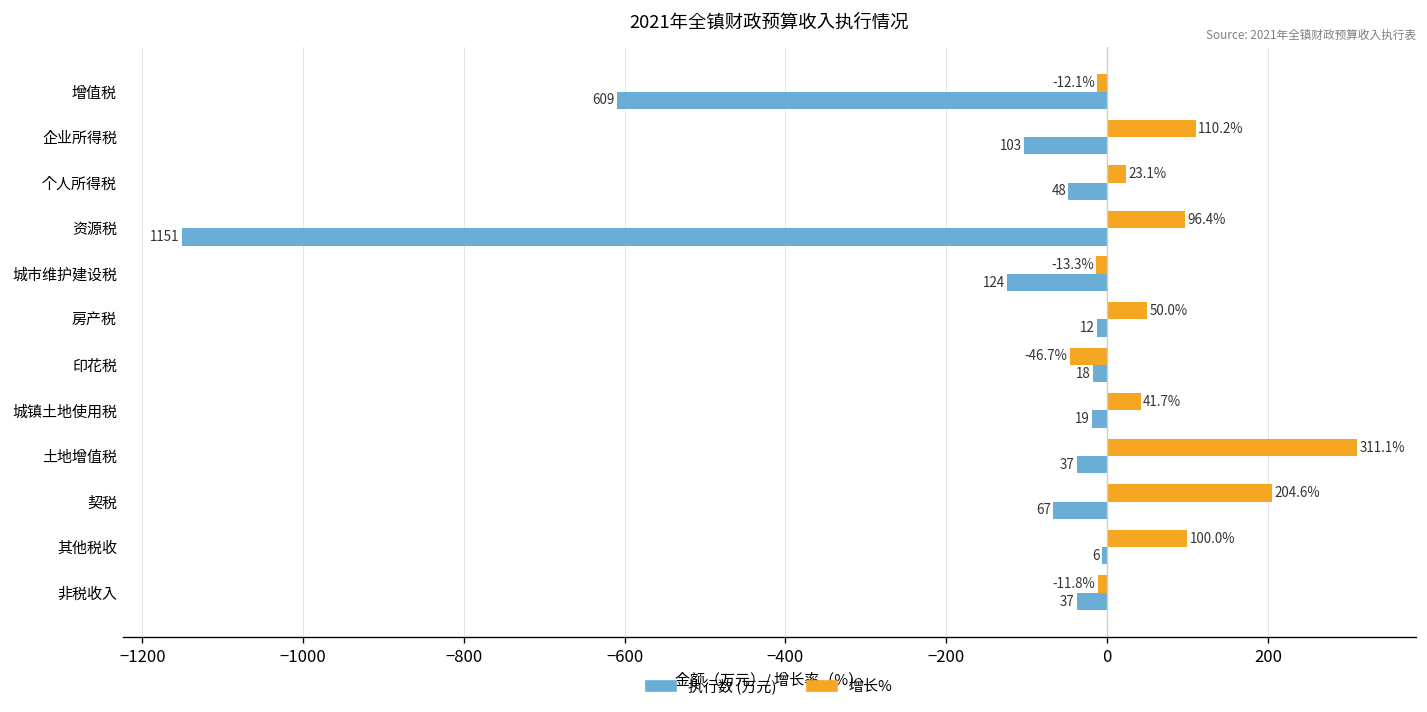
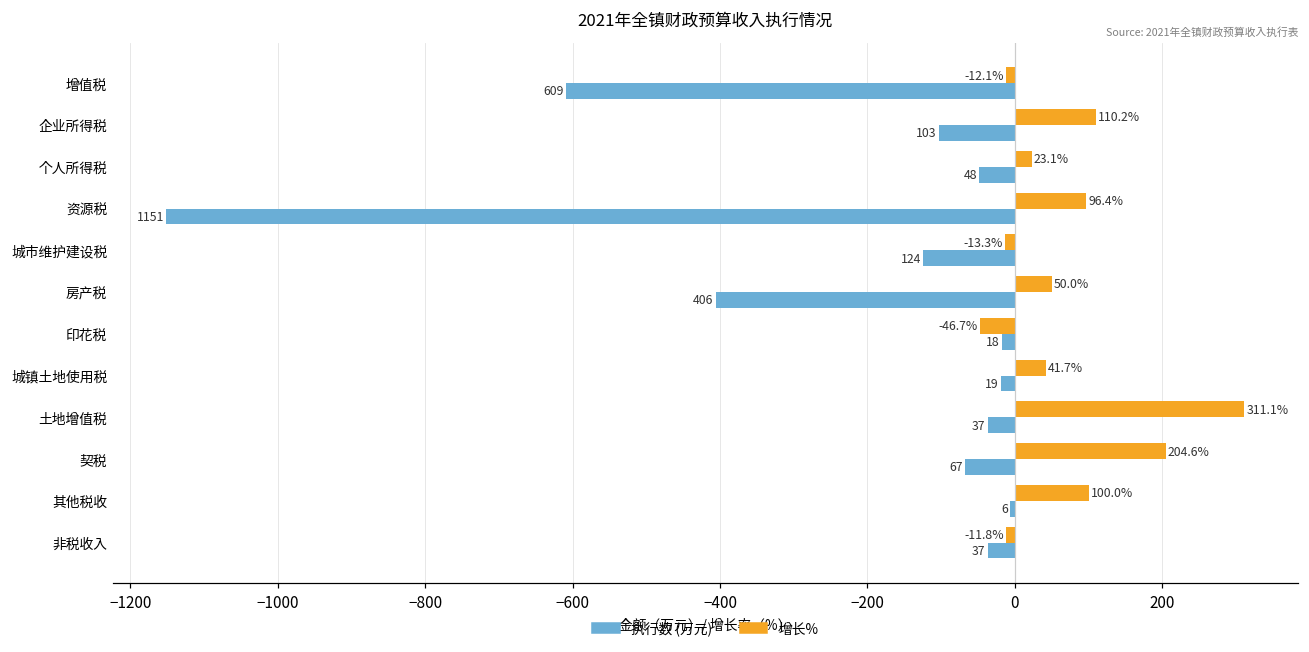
  {
    "执行数 (万元)": {
-     "房产税": "12"
+     "房产税": "406"
    },
    "增长%": {
      "增值税": "-12.1%",
      "企业所得税": "110.2%",
      "个人所得税": "23.1%",
      "资源税": "96.4%",
      "城市维护建设税": "-13.3%",
      "房产税": "50.0%",
      "印花税": "-46.7%",
      "城镇土地使用税": "41.7%",
      "土地增值税": "311.1%",
      "契税": "204.6%",
      "其他税收": "100.0%",
      "非税收入": "-11.8%"
    }
  }
